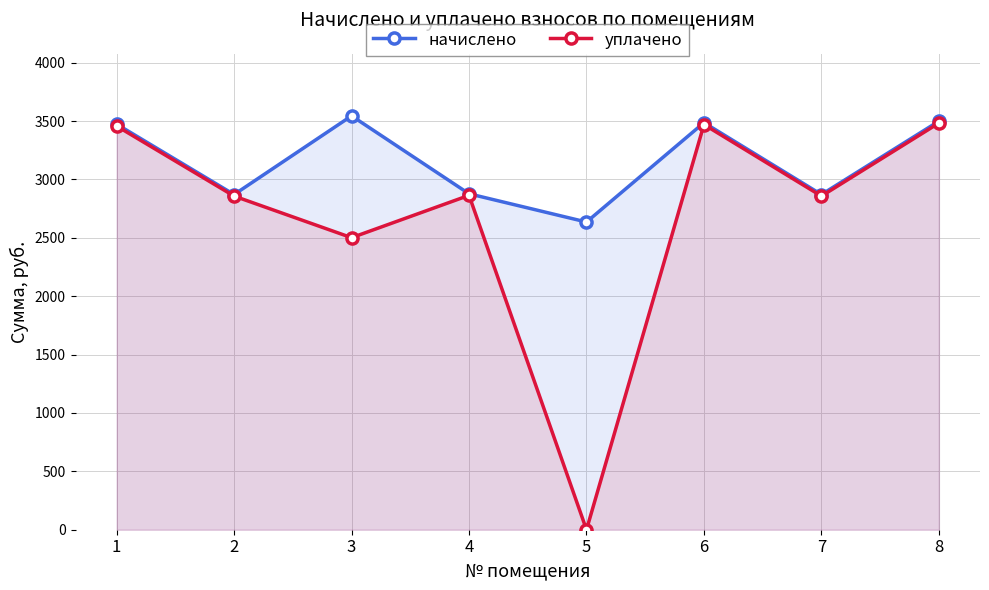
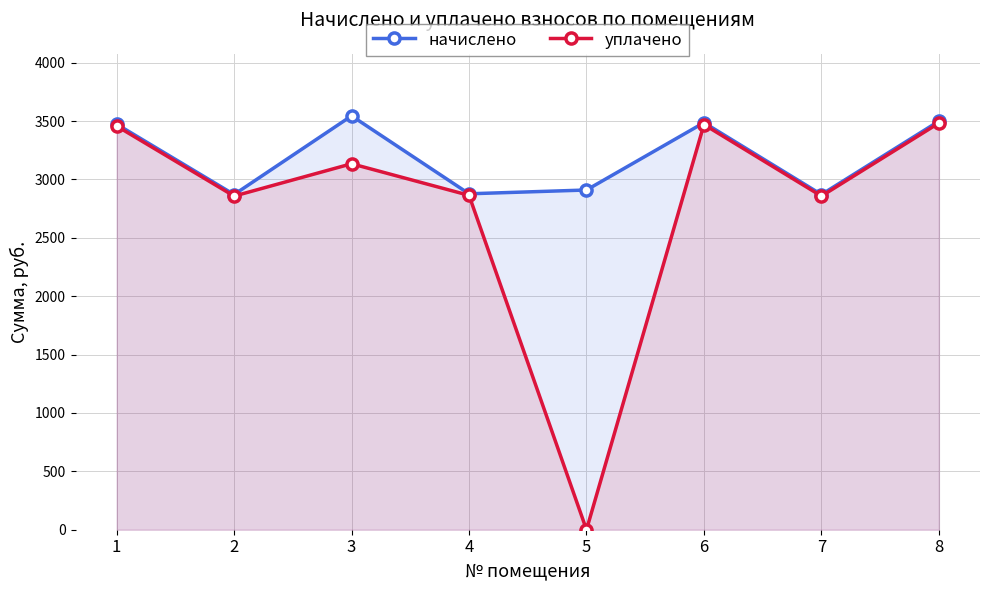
  {
    "начислено": {
      "3": 3540,
-     "5": 2640
+     "5": 2910
    },
    "уплачено": {
-     "3": 2500,
+     "3": 3130,
      "5": 0
    }
  }
